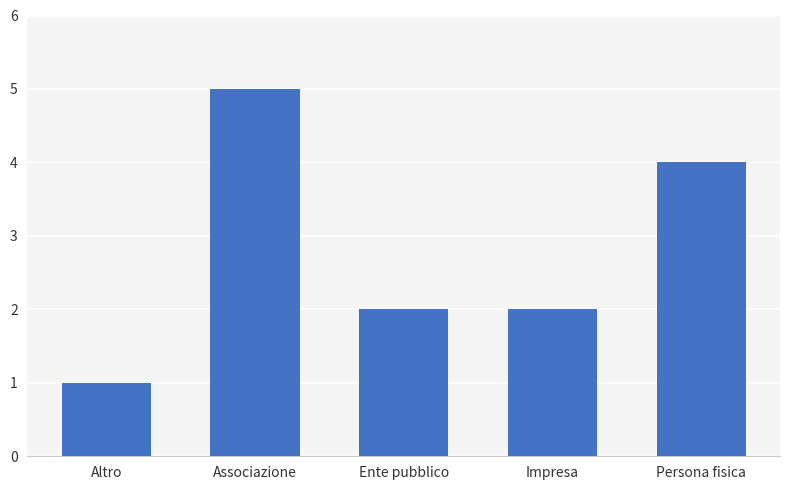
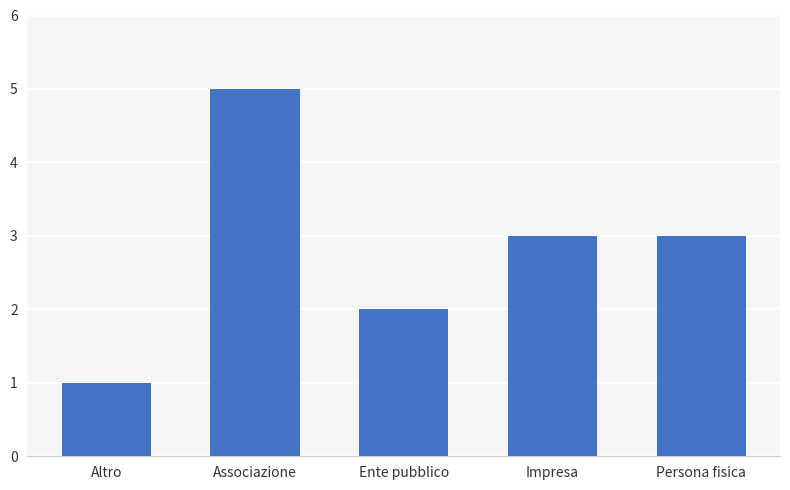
  {
    "Altro": 1,
    "Associazione": 5,
    "Ente pubblico": 2,
-   "Impresa": 2,
-   "Persona fisica": 4
+   "Impresa": 3,
+   "Persona fisica": 3
  }
